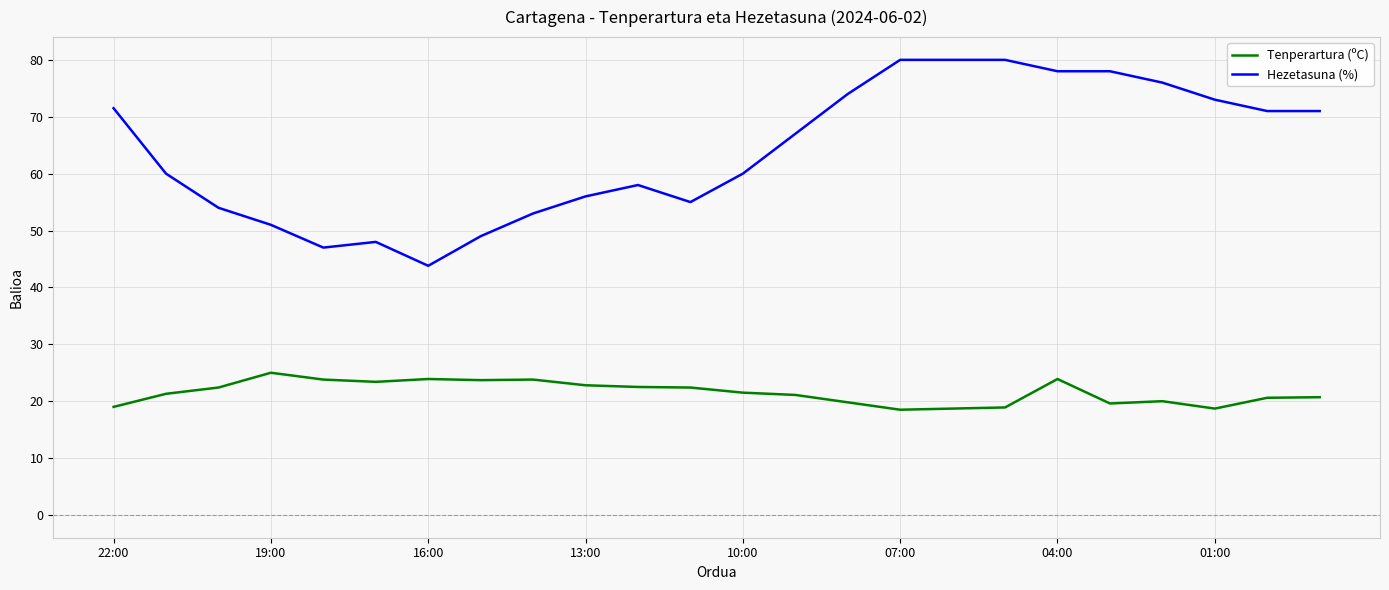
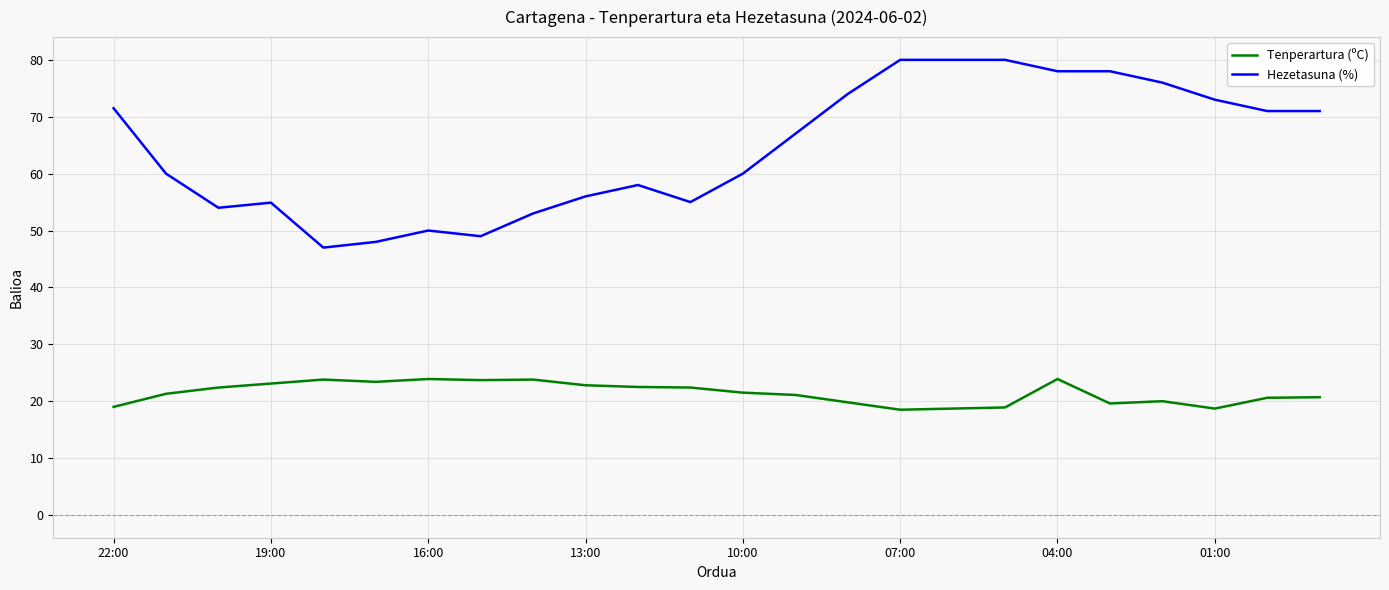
  {
    "Tenperartura (ºC)": {
      "22:00": 19,
-     "19:00": 25,
+     "19:00": 23,
      "16:00": 24,
      "13:00": 23,
      "10:00": 22,
      "07:00": 19,
      "04:00": 24,
      "01:00": 19
    },
    "Hezetasuna (%)": {
      "22:00": 72,
-     "19:00": 51,
-     "16:00": 44,
+     "19:00": 55,
+     "16:00": 50,
      "13:00": 56,
      "10:00": 60,
      "07:00": 80,
      "04:00": 78,
      "01:00": 73
    }
  }
